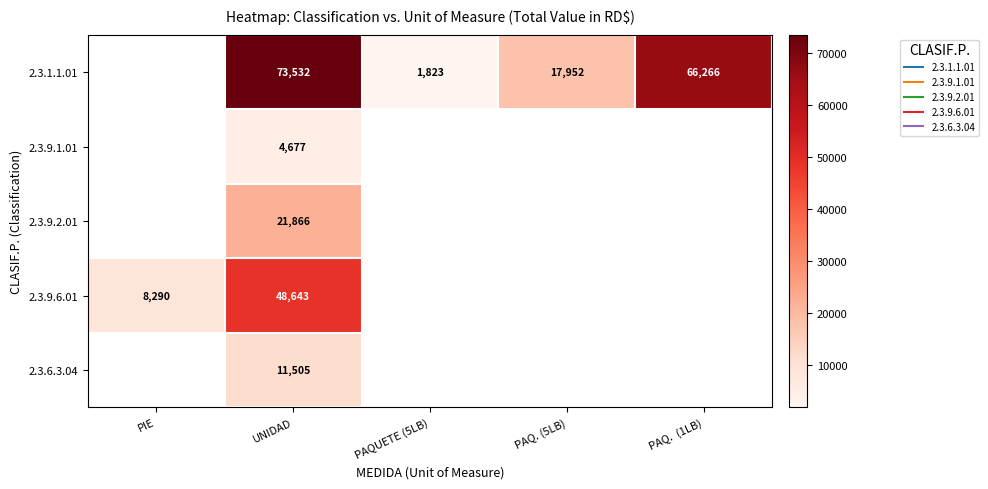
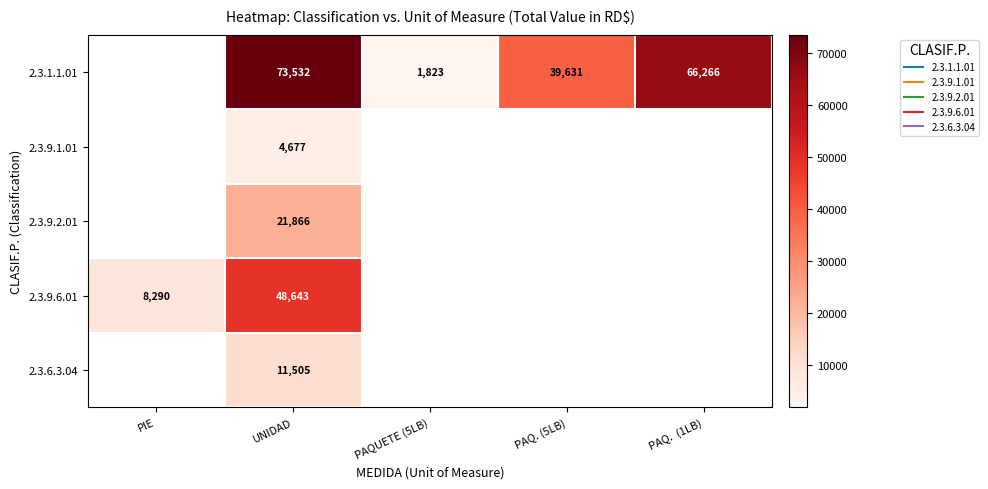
  {
    "2.3.1.1.01": {
      "UNIDAD": "73,532",
      "PAQUETE (5LB)": "1,823",
-     "PAQ. (5LB)": "17,952",
+     "PAQ. (5LB)": "39,631",
      "PAQ. (1LB)": "66,266"
    },
    "2.3.9.1.01": {
      "UNIDAD": "4,677"
    },
    "2.3.9.2.01": {
      "UNIDAD": "21,866"
    },
    "2.3.9.6.01": {
      "PIE": "8,290",
      "UNIDAD": "48,643"
    },
    "2.3.6.3.04": {
      "UNIDAD": "11,505"
    }
  }
